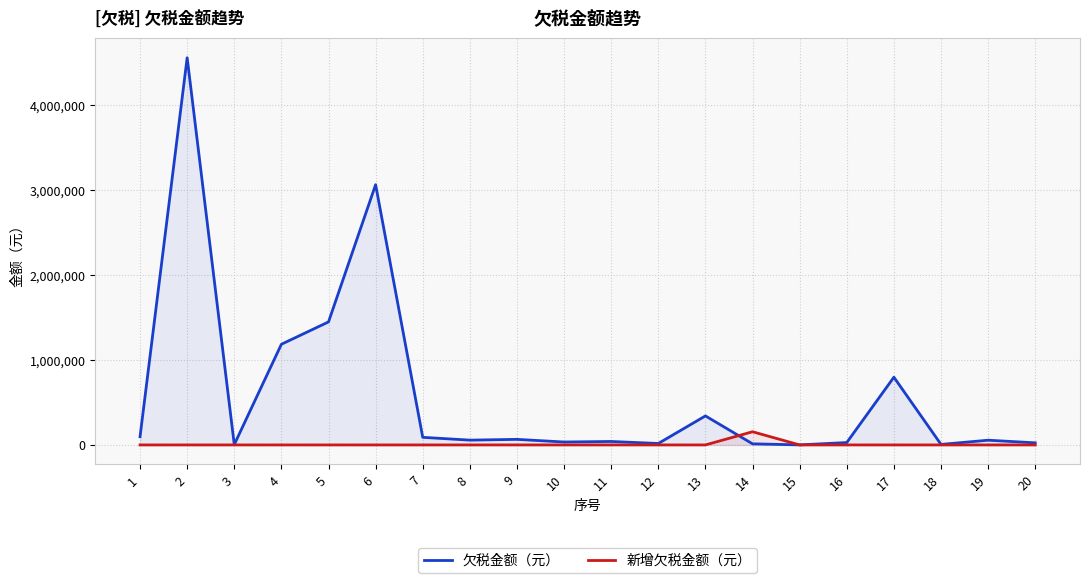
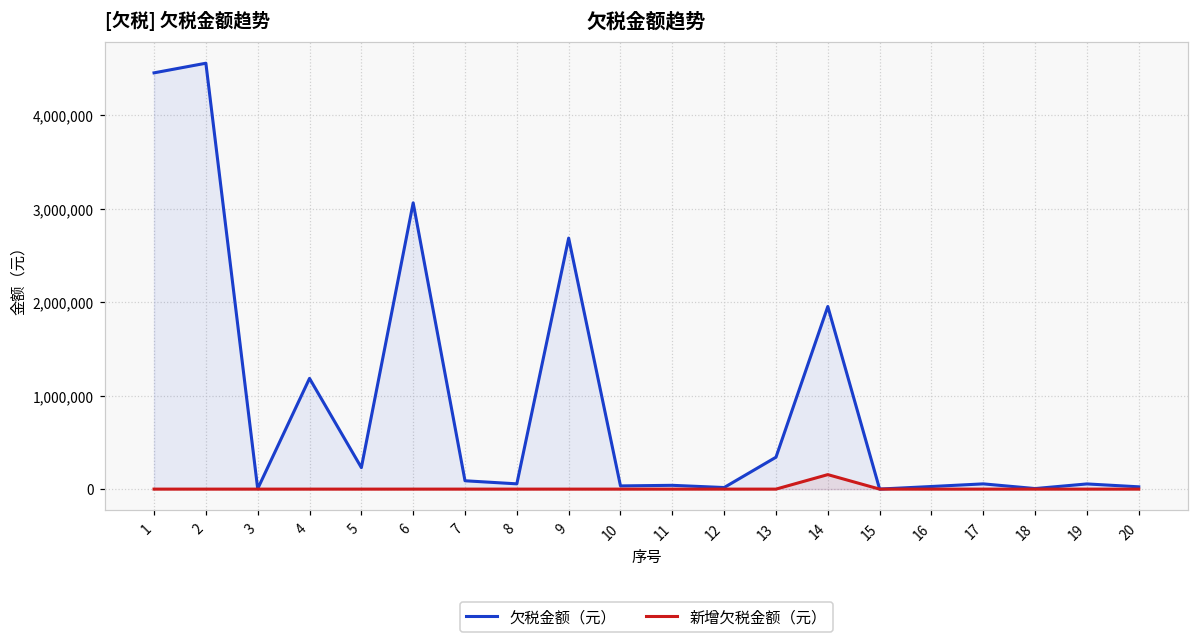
  {
    "欠税金额（元）": {
-     "1": "100,000",
+     "1": "4,500,000",
      "2": "4,600,000",
      "4": "1,200,000",
-     "5": "1,400,000",
+     "5": "200,000",
      "6": "3,100,000",
      "7": "100,000",
      "8": "100,000",
-     "9": "100,000",
+     "9": "2,700,000",
      "10": "0",
      "11": "0",
      "13": "300,000",
-     "14": "0",
-     "17": "800,000",
+     "14": "2,000,000",
+     "17": "100,000",
      "19": "100,000"
    },
    "新增欠税金额（元）": {
      "1": "0",
      "2": "0",
      "4": "0",
      "5": "0",
      "6": "0",
      "7": "0",
      "8": "0",
      "9": "0",
      "10": "0",
      "11": "0",
      "13": "0",
      "14": "200,000",
      "17": "0",
      "19": "0"
    }
  }
